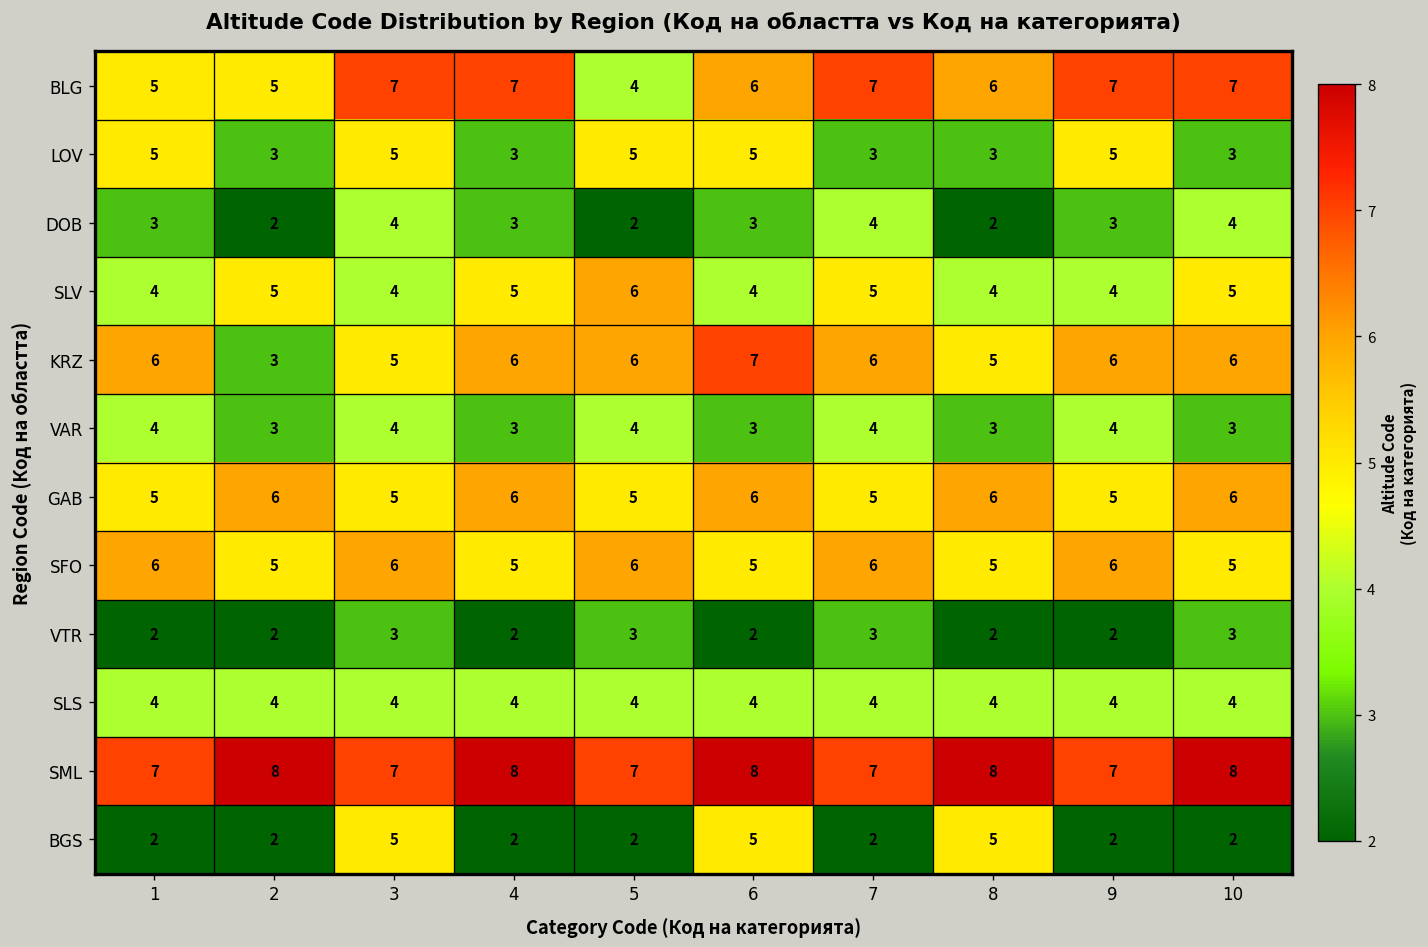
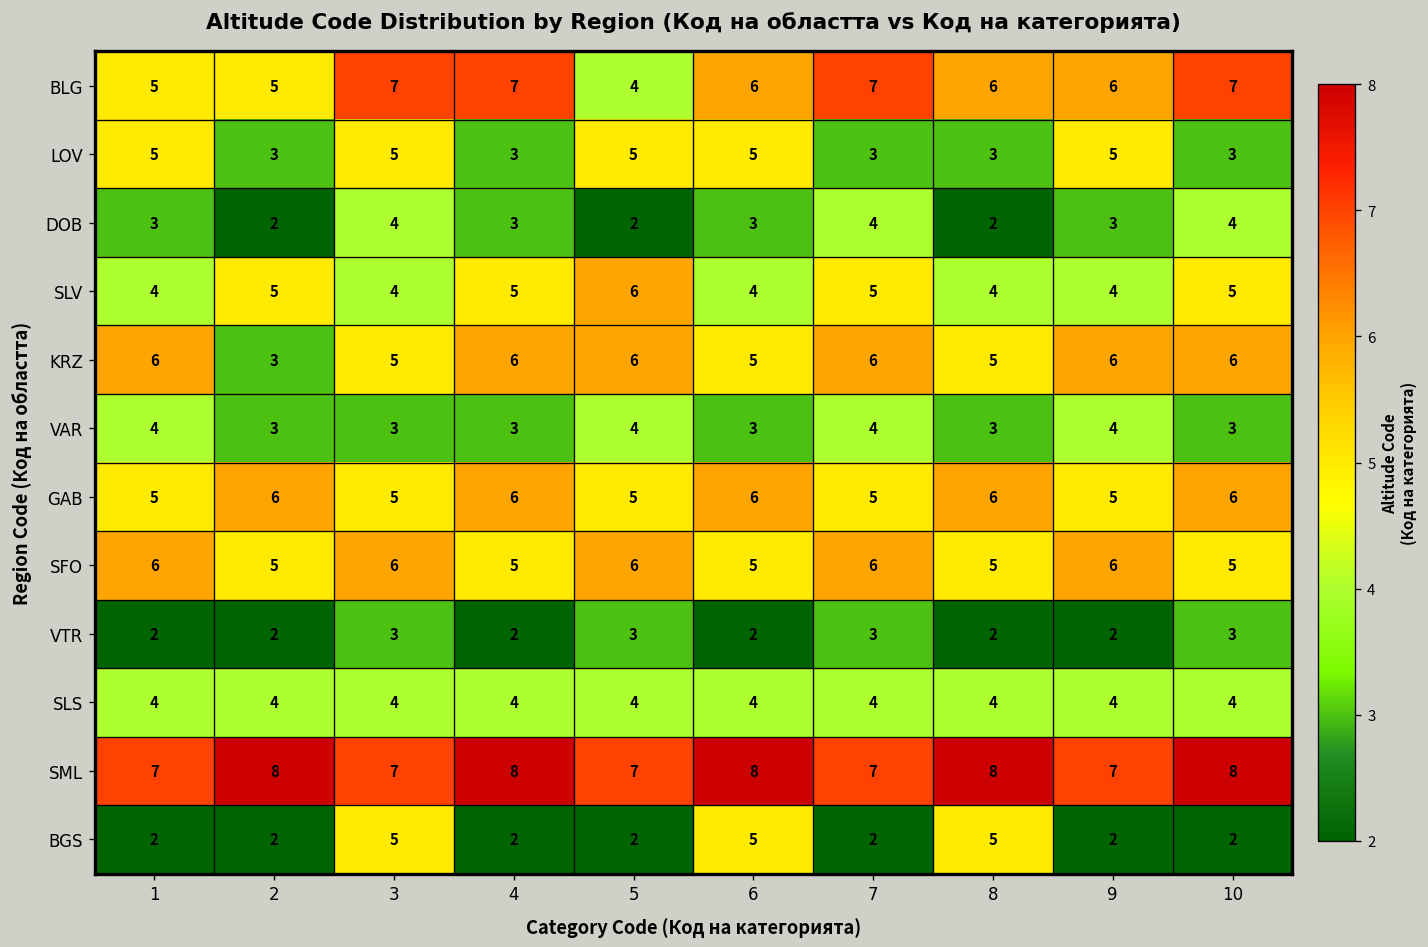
  {
    "BLG": {
      "1": 5,
      "2": 5,
      "3": 7,
      "4": 7,
      "5": 4,
      "6": 6,
      "7": 7,
      "8": 6,
-     "9": 7,
+     "9": 6,
      "10": 7
    },
    "LOV": {
      "1": 5,
      "2": 3,
      "3": 5,
      "4": 3,
      "5": 5,
      "6": 5,
      "7": 3,
      "8": 3,
      "9": 5,
      "10": 3
    },
    "DOB": {
      "1": 3,
      "2": 2,
      "3": 4,
      "4": 3,
      "5": 2,
      "6": 3,
      "7": 4,
      "8": 2,
      "9": 3,
      "10": 4
    },
    "SLV": {
      "1": 4,
      "2": 5,
      "3": 4,
      "4": 5,
      "5": 6,
      "6": 4,
      "7": 5,
      "8": 4,
      "9": 4,
      "10": 5
    },
    "KRZ": {
      "1": 6,
      "2": 3,
      "3": 5,
      "4": 6,
      "5": 6,
-     "6": 7,
+     "6": 5,
      "7": 6,
      "8": 5,
      "9": 6,
      "10": 6
    },
    "VAR": {
      "1": 4,
      "2": 3,
-     "3": 4,
+     "3": 3,
      "4": 3,
      "5": 4,
      "6": 3,
      "7": 4,
      "8": 3,
      "9": 4,
      "10": 3
    },
    "GAB": {
      "1": 5,
      "2": 6,
      "3": 5,
      "4": 6,
      "5": 5,
      "6": 6,
      "7": 5,
      "8": 6,
      "9": 5,
      "10": 6
    },
    "SFO": {
      "1": 6,
      "2": 5,
      "3": 6,
      "4": 5,
      "5": 6,
      "6": 5,
      "7": 6,
      "8": 5,
      "9": 6,
      "10": 5
    },
    "VTR": {
      "1": 2,
      "2": 2,
      "3": 3,
      "4": 2,
      "5": 3,
      "6": 2,
      "7": 3,
      "8": 2,
      "9": 2,
      "10": 3
    },
    "SLS": {
      "1": 4,
      "2": 4,
      "3": 4,
      "4": 4,
      "5": 4,
      "6": 4,
      "7": 4,
      "8": 4,
      "9": 4,
      "10": 4
    },
    "SML": {
      "1": 7,
      "2": 8,
      "3": 7,
      "4": 8,
      "5": 7,
      "6": 8,
      "7": 7,
      "8": 8,
      "9": 7,
      "10": 8
    },
    "BGS": {
      "1": 2,
      "2": 2,
      "3": 5,
      "4": 2,
      "5": 2,
      "6": 5,
      "7": 2,
      "8": 5,
      "9": 2,
      "10": 2
    }
  }
